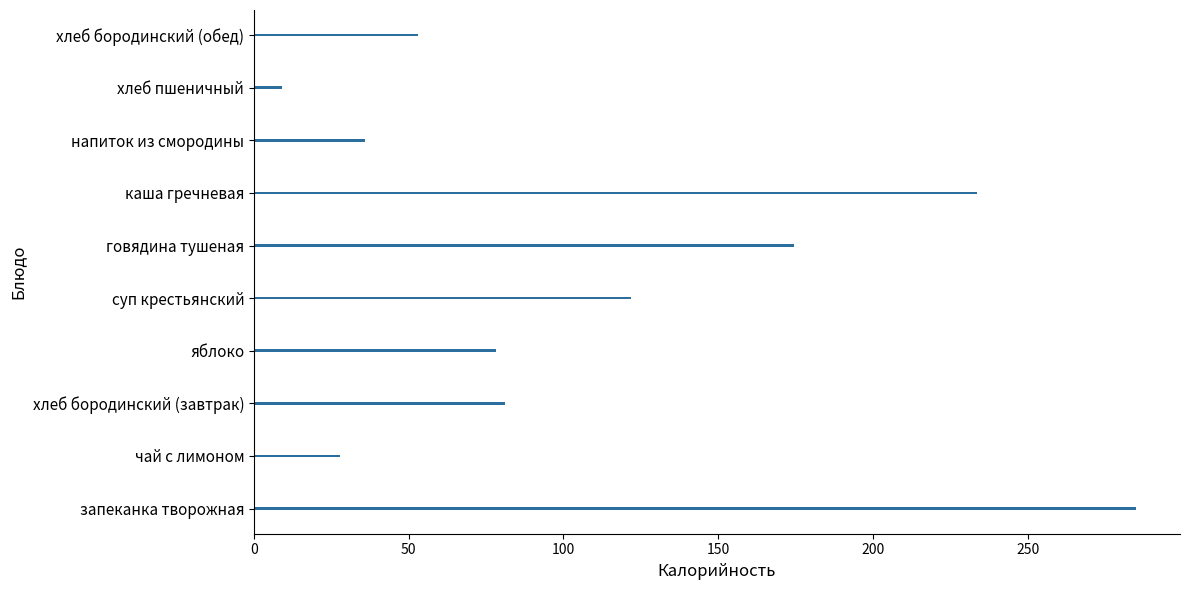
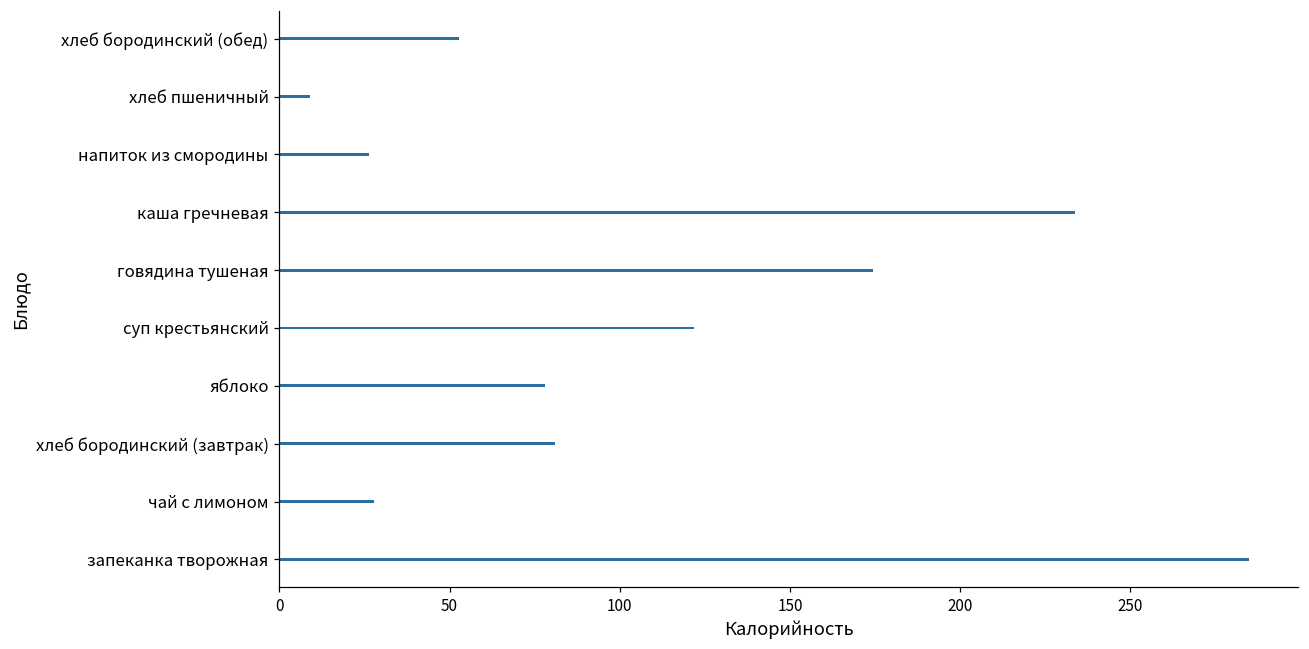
  {
    "хлеб бородинский (обед)": 53,
    "хлеб пшеничный": 9,
-   "напиток из смородины": 36,
+   "напиток из смородины": 26,
    "каша гречневая": 234,
    "говядина тушеная": 175,
    "суп крестьянский": 122,
    "яблоко": 78,
    "хлеб бородинский (завтрак)": 81,
    "чай с лимоном": 28,
    "запеканка творожная": 285
  }
